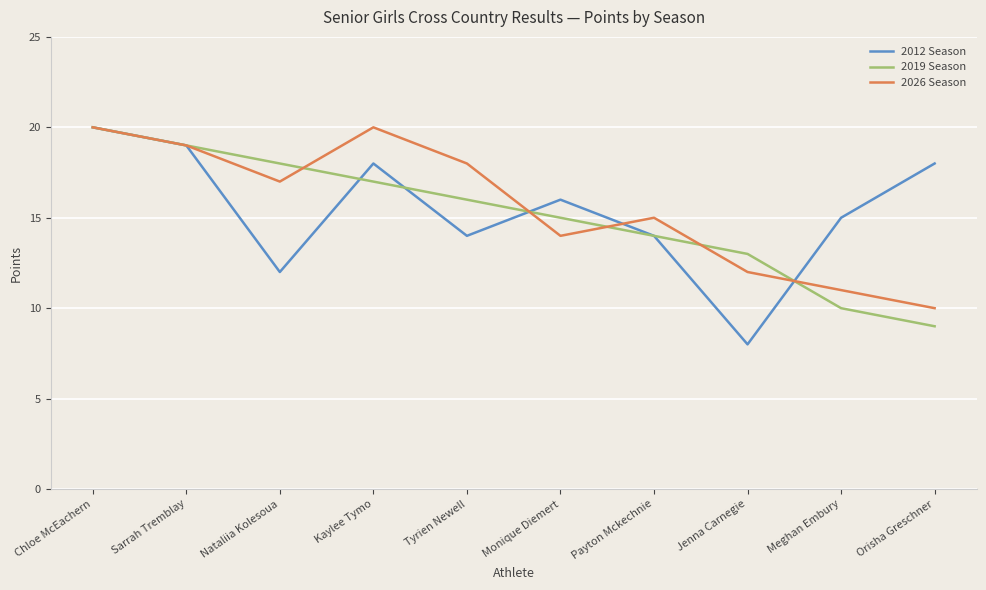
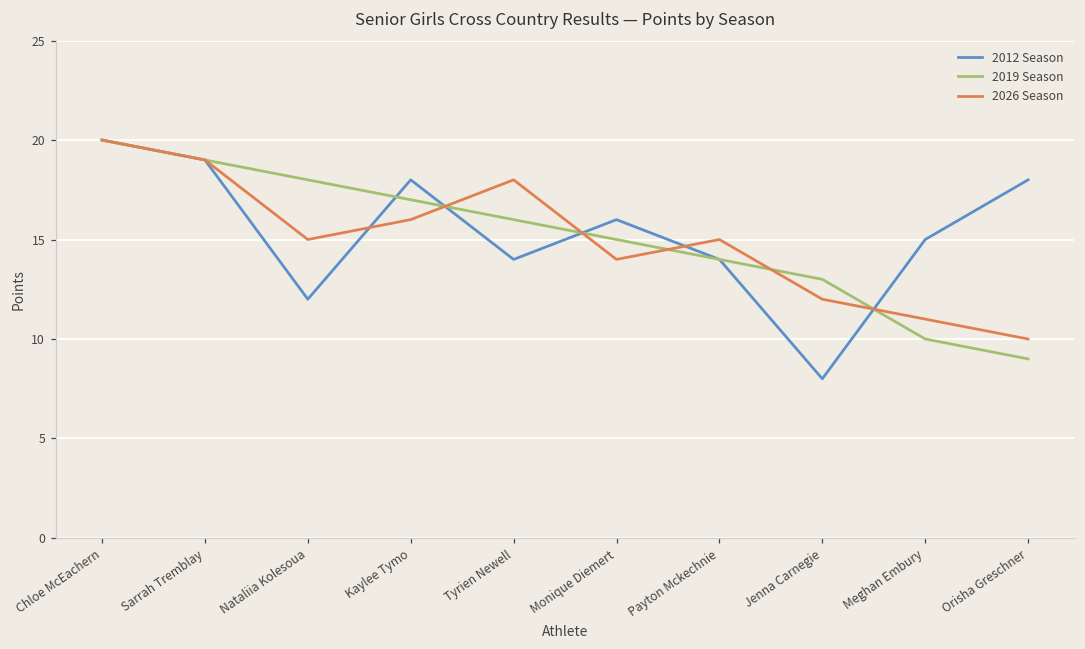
  {
    "2012 Season": {
      "Nataliia Kolesoua": 12,
      "Kaylee Tymo": 18,
      "Tyrien Newell": 14,
      "Monique Diemert": 16,
      "Jenna Carnegie": 8,
      "Meghan Embury": 15,
      "Orisha Greschner": 18
    },
    "2019 Season": {
      "Nataliia Kolesoua": 18,
      "Kaylee Tymo": 17,
      "Tyrien Newell": 16,
      "Monique Diemert": 15,
      "Jenna Carnegie": 13,
      "Meghan Embury": 10,
      "Orisha Greschner": 9
    },
    "2026 Season": {
-     "Nataliia Kolesoua": 17,
-     "Kaylee Tymo": 20,
+     "Nataliia Kolesoua": 15,
+     "Kaylee Tymo": 16,
      "Tyrien Newell": 18,
      "Monique Diemert": 14,
      "Payton Mckechnie": 15,
      "Jenna Carnegie": 12,
      "Meghan Embury": 11,
      "Orisha Greschner": 10
    }
  }
